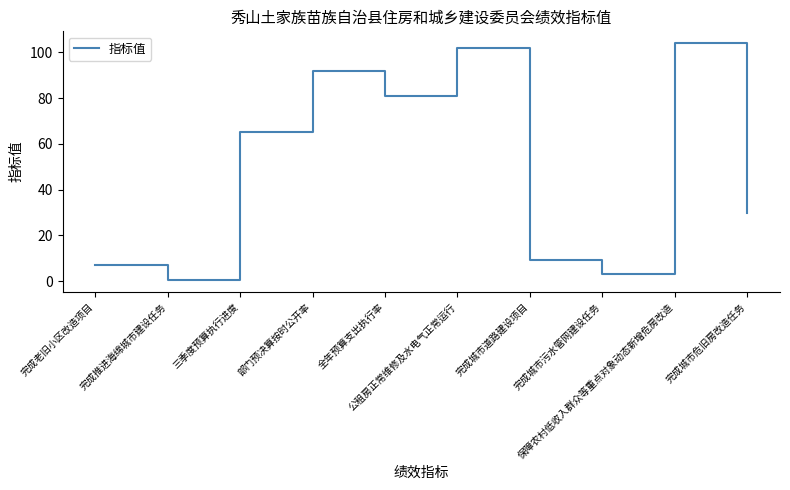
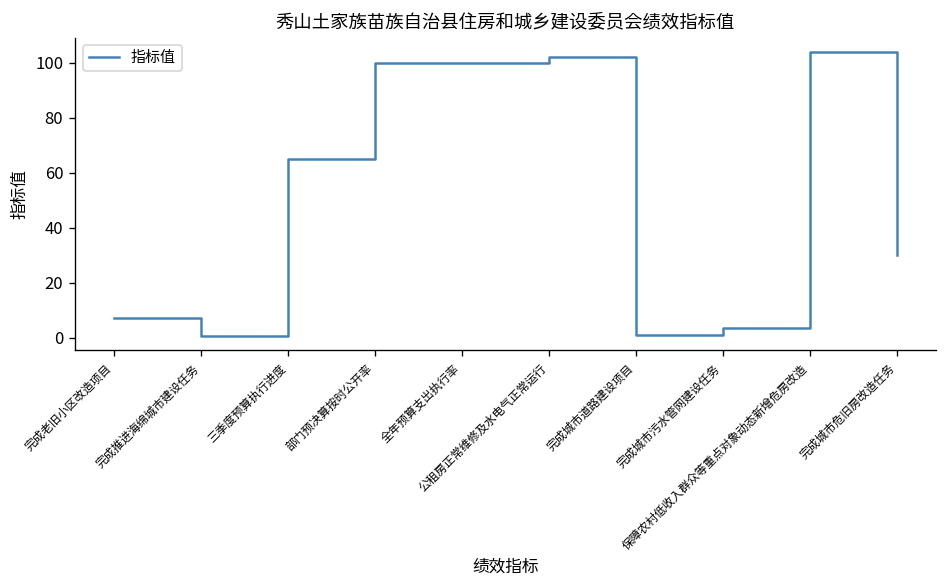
  {
    "完成老旧小区改造项目": 7,
    "完成推进海绵城市建设任务": 1,
    "三季度预算执行进度": 65,
-   "部门预决算按时公开率": 92,
-   "全年预算支出执行率": 81,
+   "部门预决算按时公开率": 100,
+   "全年预算支出执行率": 100,
    "公租房正常维修及水电气正常运行": 102,
-   "完成城市道路建设项目": 9,
+   "完成城市道路建设项目": 1,
    "完成城市污水管网建设任务": 3,
    "保障农村低收入群众等重点对象动态新增危房改造": 104,
    "完成城市危旧房改造任务": 30
  }
